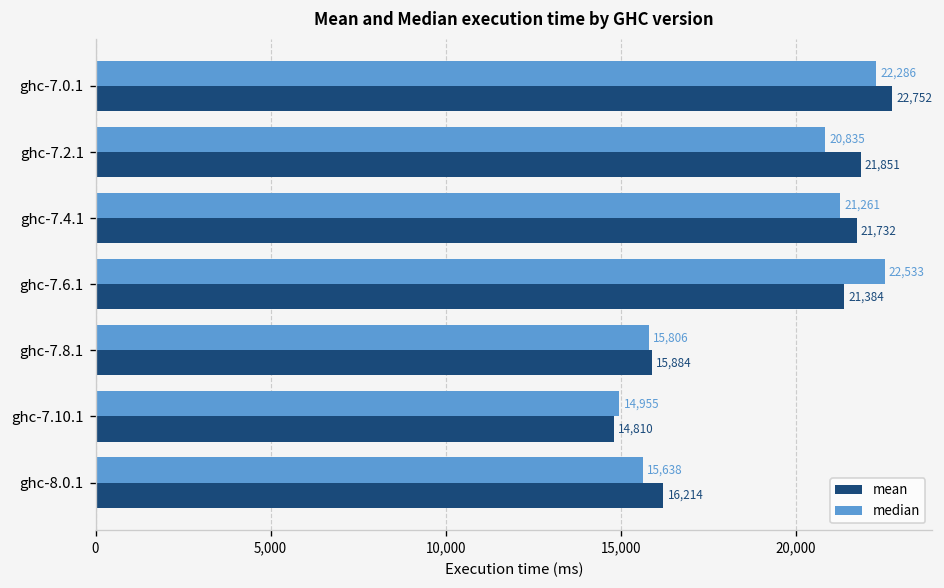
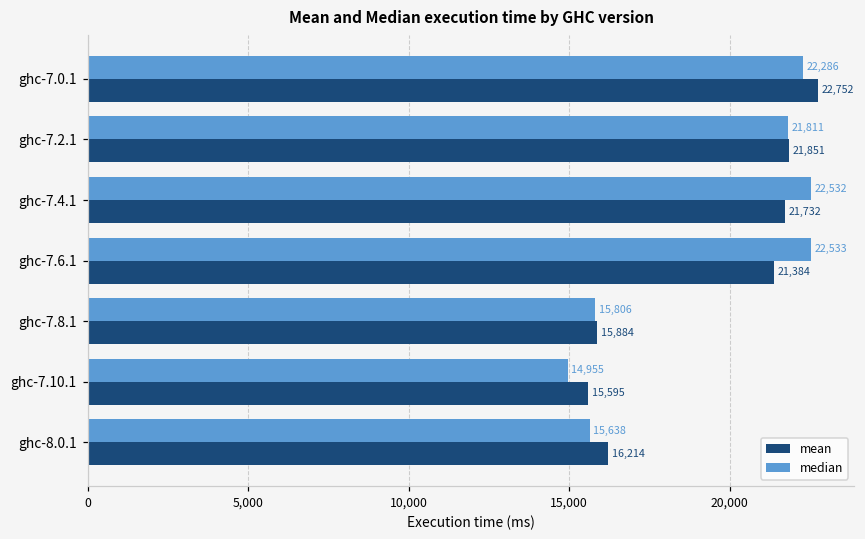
  {
    "mean": {
      "ghc-7.0.1": "22,752",
      "ghc-7.2.1": "21,851",
      "ghc-7.4.1": "21,732",
      "ghc-7.6.1": "21,384",
      "ghc-7.8.1": "15,884",
-     "ghc-7.10.1": "14,810",
+     "ghc-7.10.1": "15,595",
      "ghc-8.0.1": "16,214"
    },
    "median": {
      "ghc-7.0.1": "22,286",
-     "ghc-7.2.1": "20,835",
-     "ghc-7.4.1": "21,261",
+     "ghc-7.2.1": "21,811",
+     "ghc-7.4.1": "22,532",
      "ghc-7.6.1": "22,533",
      "ghc-7.8.1": "15,806",
      "ghc-7.10.1": "14,955",
      "ghc-8.0.1": "15,638"
    }
  }
